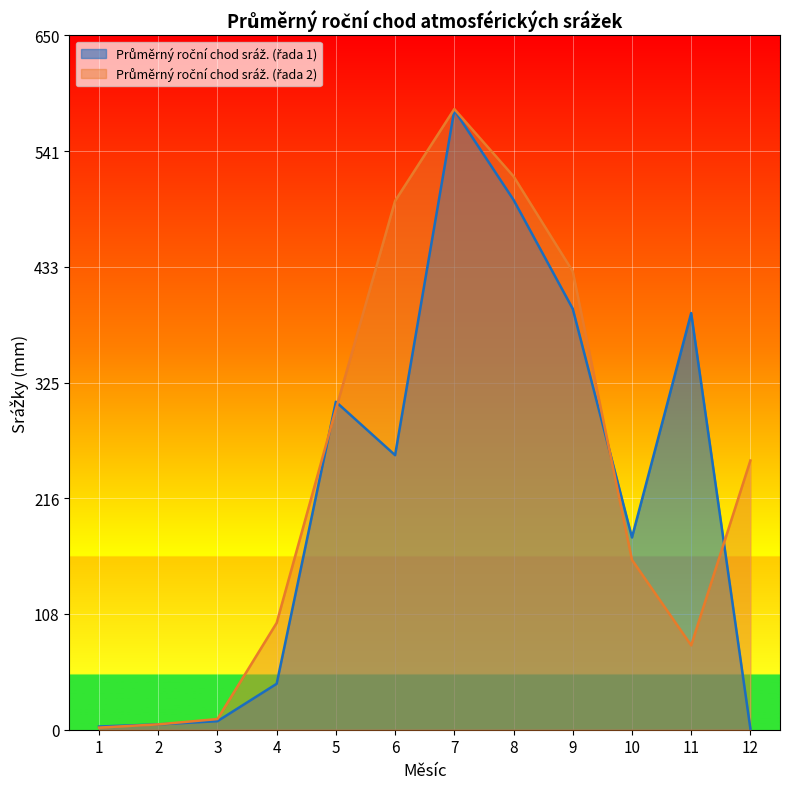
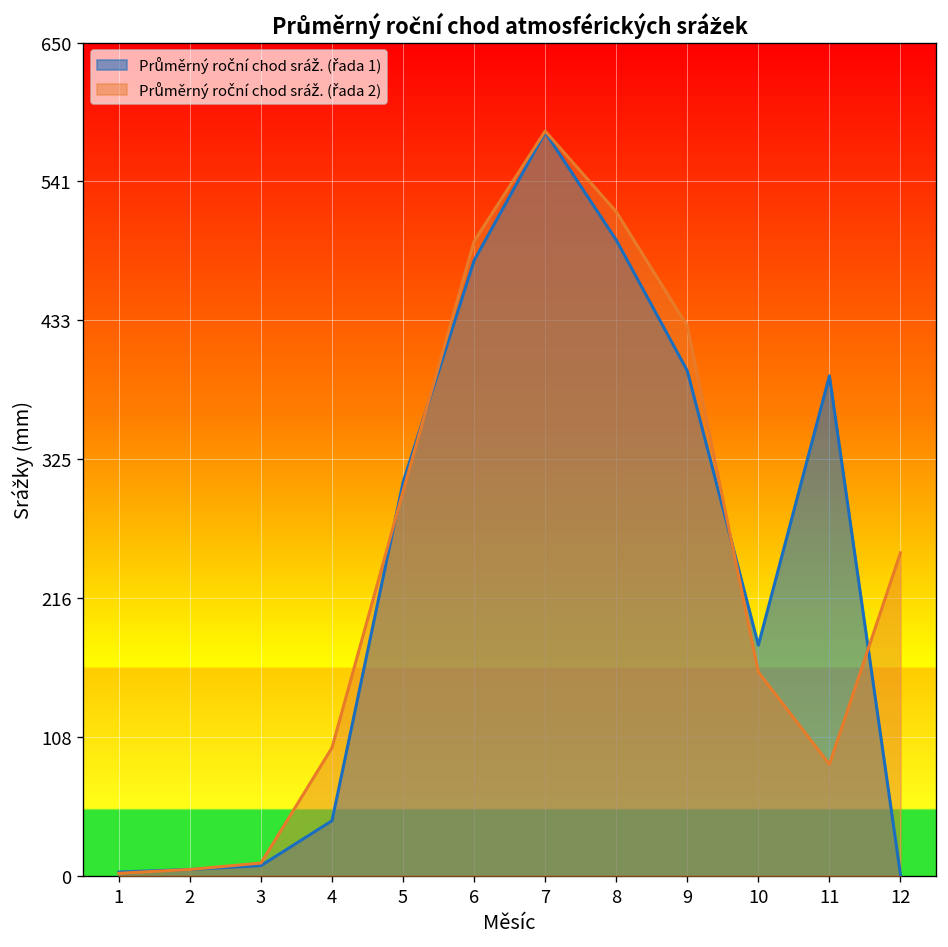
  {
    "Průměrný roční chod sráž. (řada 1)": {
      "4": 43,
      "5": 307,
-     "6": 257,
+     "6": 480,
      "8": 496,
      "9": 394,
      "10": 180,
      "11": 390,
      "12": 1
    },
    "Průměrný roční chod sráž. (řada 2)": {
      "4": 100,
      "5": 300,
      "6": 495,
      "8": 518,
      "9": 429,
      "10": 159,
-     "11": 79,
+     "11": 87,
      "12": 252
    }
  }
